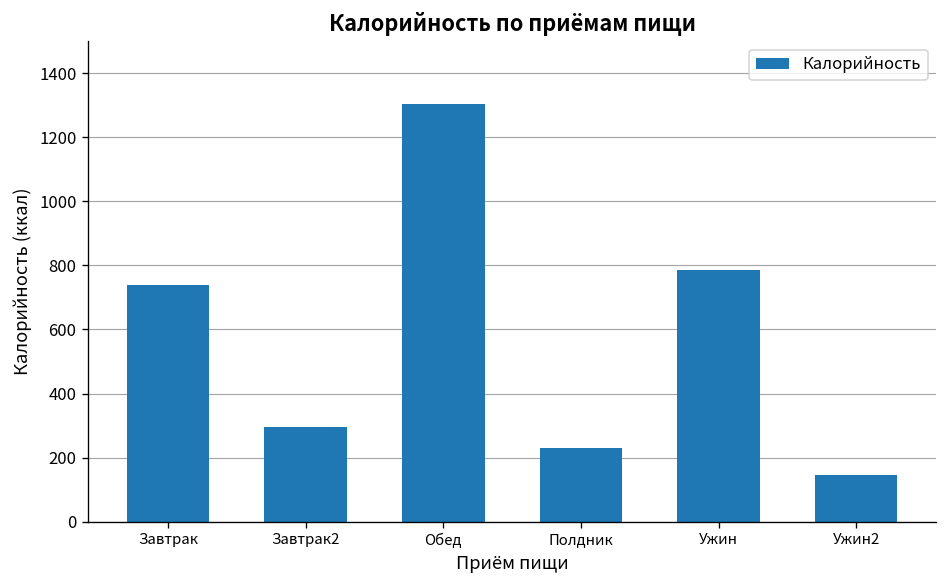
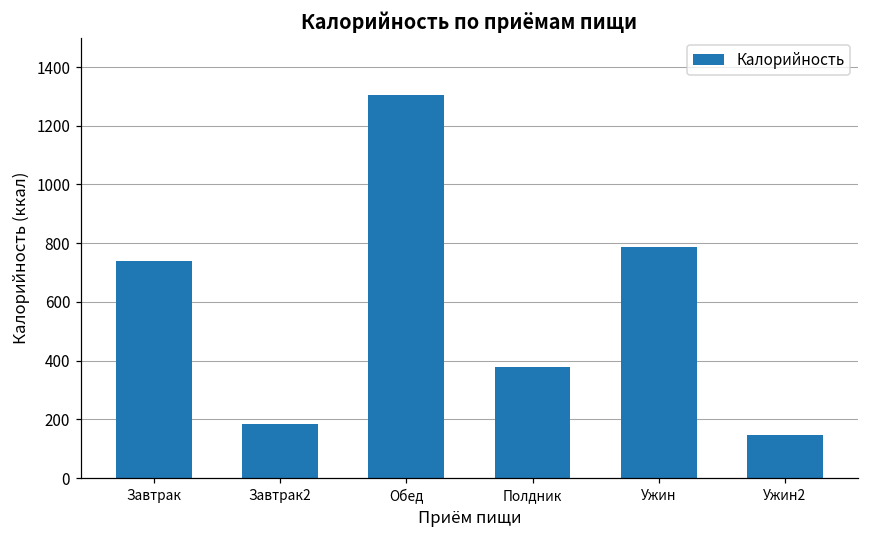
  {
    "Завтрак": 740,
-   "Завтрак2": 300,
+   "Завтрак2": 190,
    "Обед": 1300,
-   "Полдник": 230,
+   "Полдник": 380,
    "Ужин": 790,
    "Ужин2": 150
  }
